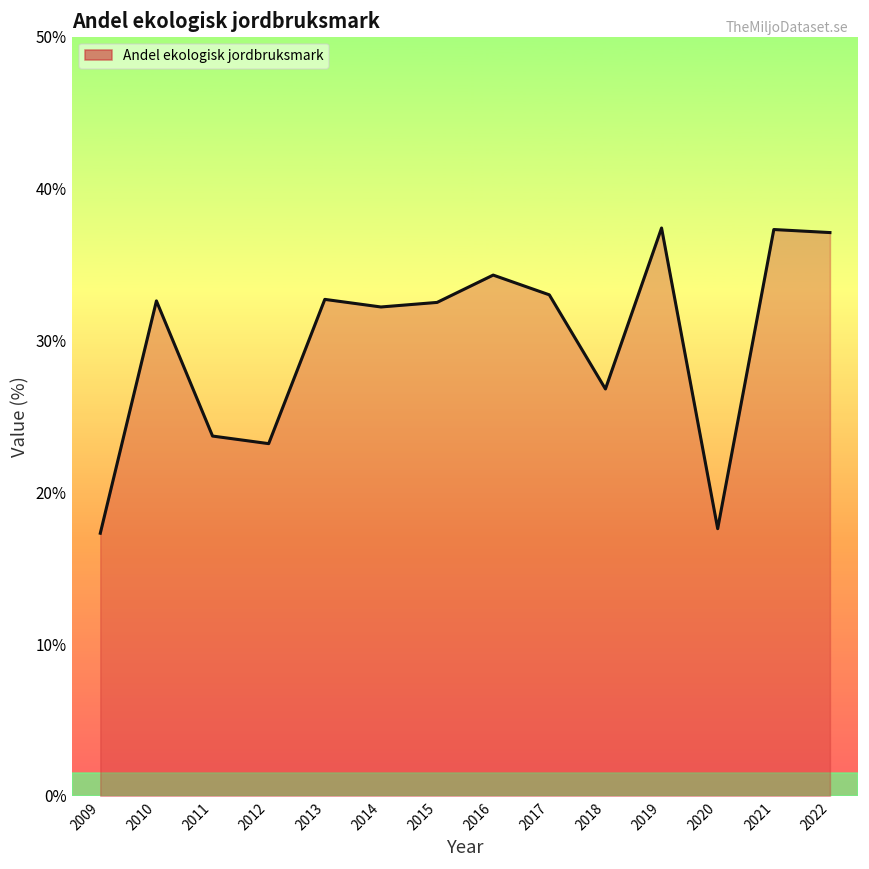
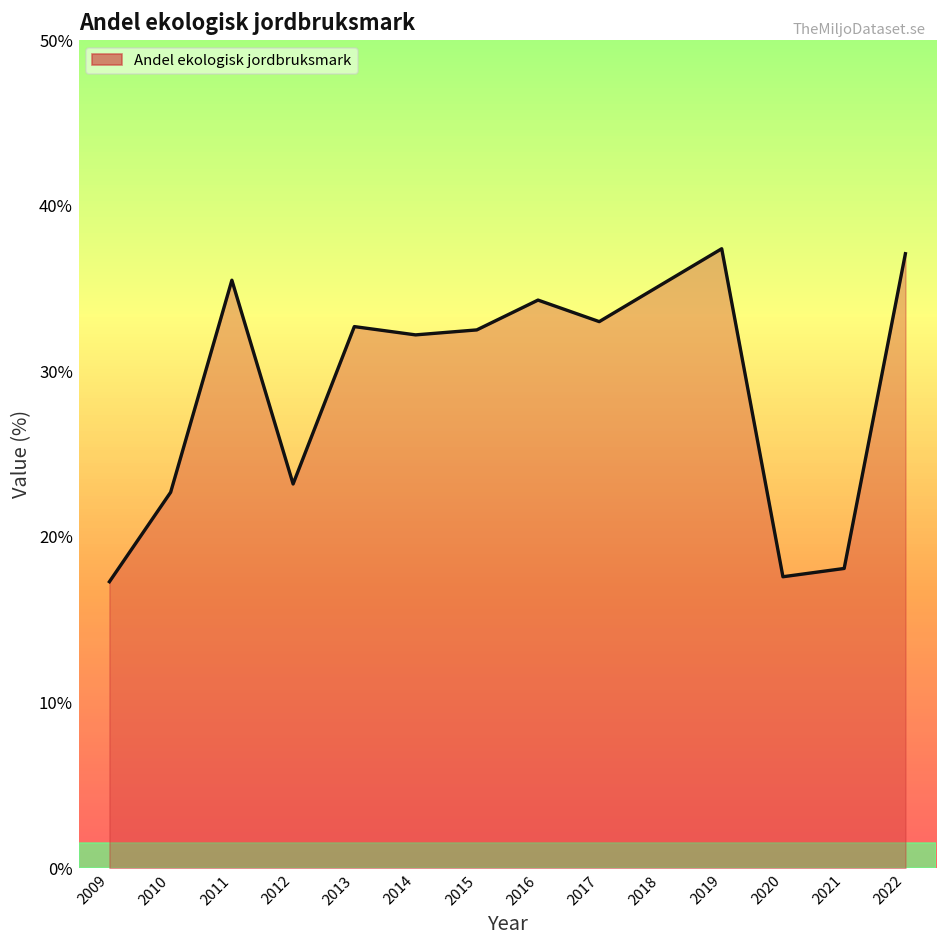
  {
    "2009": "17.3%",
-   "2010": "32.6%",
-   "2011": "23.7%",
+   "2010": "22.7%",
+   "2011": "35.5%",
    "2012": "23.2%",
    "2013": "32.7%",
    "2014": "32.2%",
    "2015": "32.5%",
    "2016": "34.3%",
    "2017": "33.0%",
-   "2018": "26.8%",
+   "2018": "35.2%",
    "2019": "37.4%",
    "2020": "17.6%",
-   "2021": "37.3%",
+   "2021": "18.1%",
    "2022": "37.1%"
  }
